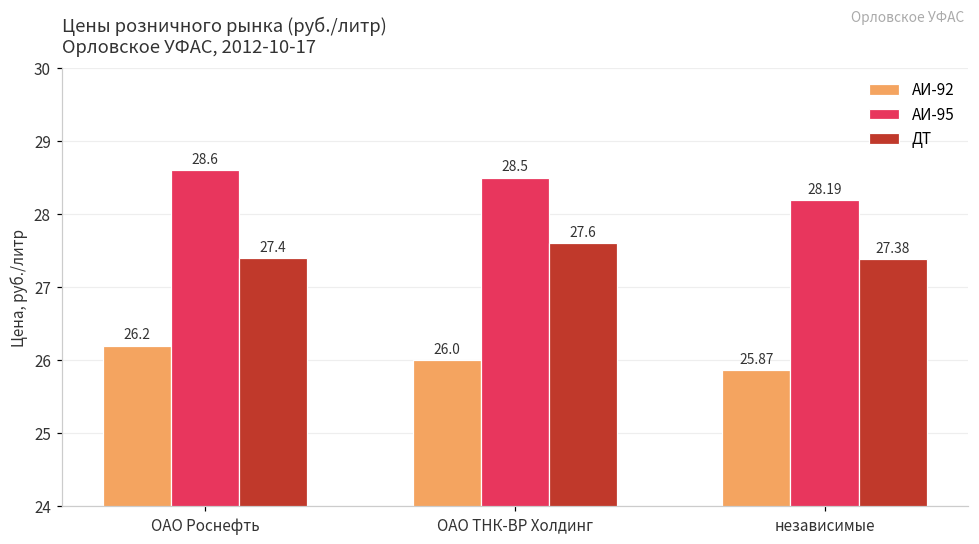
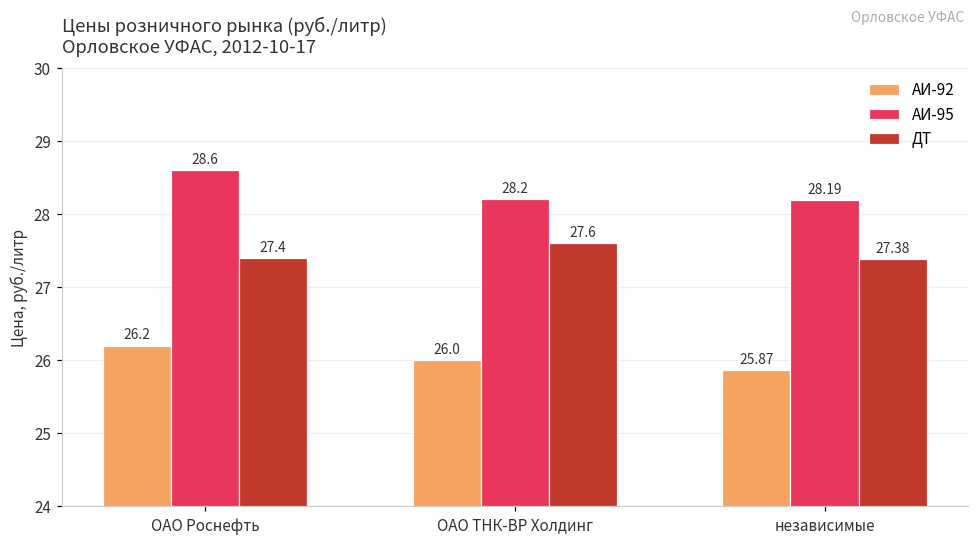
  {
    "АИ-92": {
      "ОАО Роснефть": 26.2,
      "ОАО ТНК-ВР Холдинг": 26.0,
      "независимые": 25.87
    },
    "АИ-95": {
      "ОАО Роснефть": 28.6,
-     "ОАО ТНК-ВР Холдинг": 28.5,
+     "ОАО ТНК-ВР Холдинг": 28.2,
      "независимые": 28.19
    },
    "ДТ": {
      "ОАО Роснефть": 27.4,
      "ОАО ТНК-ВР Холдинг": 27.6,
      "независимые": 27.38
    }
  }
